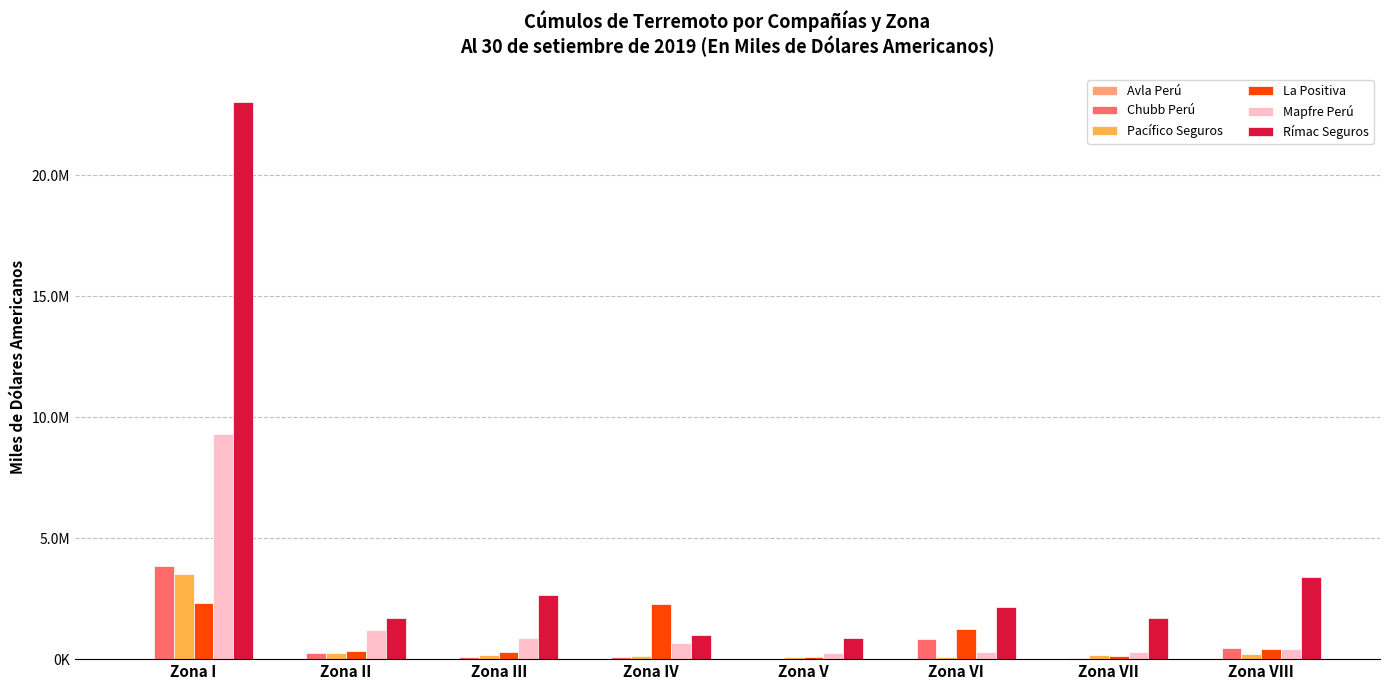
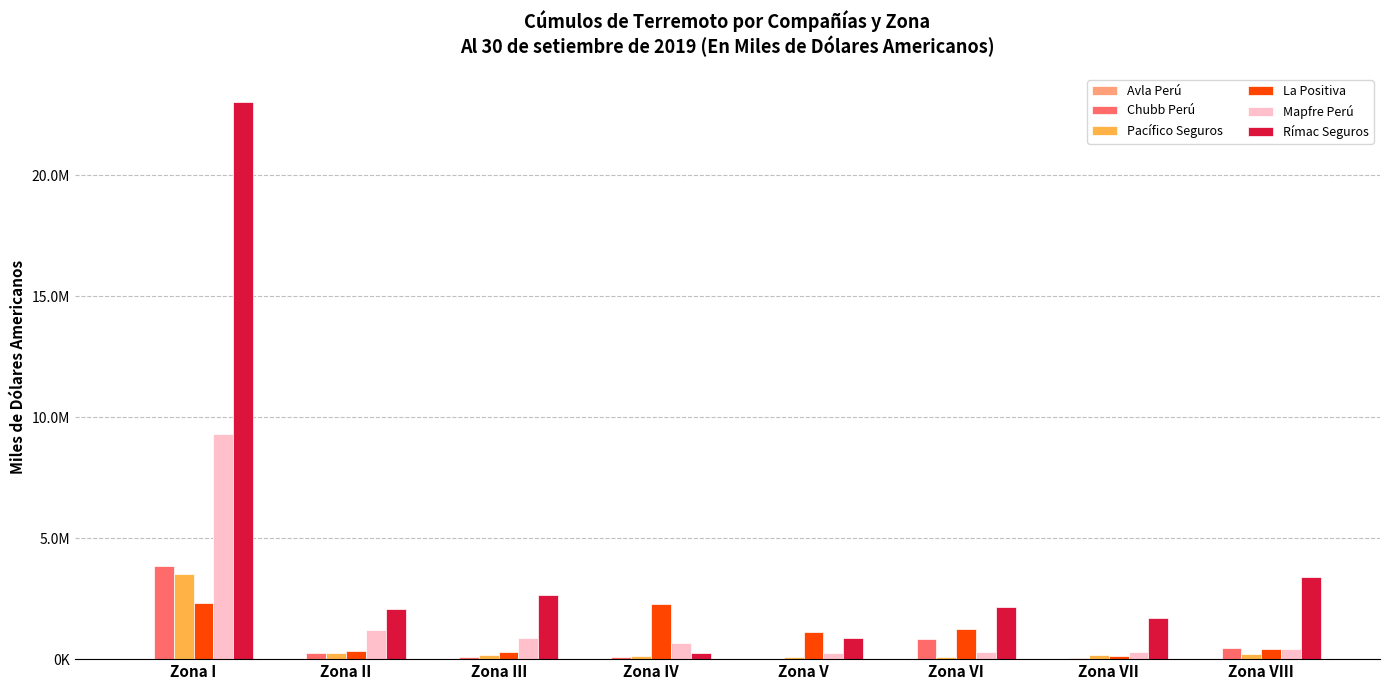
  {
    "La Positiva": {
      "Zona I": 2300000,
      "Zona II": 300000,
      "Zona III": 300000,
      "Zona IV": 2300000,
-     "Zona V": 100000,
+     "Zona V": 1100000,
      "Zona VI": 1200000,
      "Zona VII": 200000,
      "Zona VIII": 400000
    },
    "Mapfre Perú": {
      "Zona I": 9300000,
      "Zona II": 1200000,
      "Zona III": 900000,
      "Zona IV": 700000,
      "Zona V": 200000,
      "Zona VI": 300000,
      "Zona VII": 300000,
      "Zona VIII": 400000
    },
    "Rímac Seguros": {
      "Zona I": 23000000,
-     "Zona II": 1700000,
+     "Zona II": 2100000,
      "Zona III": 2700000,
-     "Zona IV": 1000000,
+     "Zona IV": 300000,
      "Zona V": 900000,
      "Zona VI": 2200000,
      "Zona VII": 1700000,
      "Zona VIII": 3400000
    }
  }
